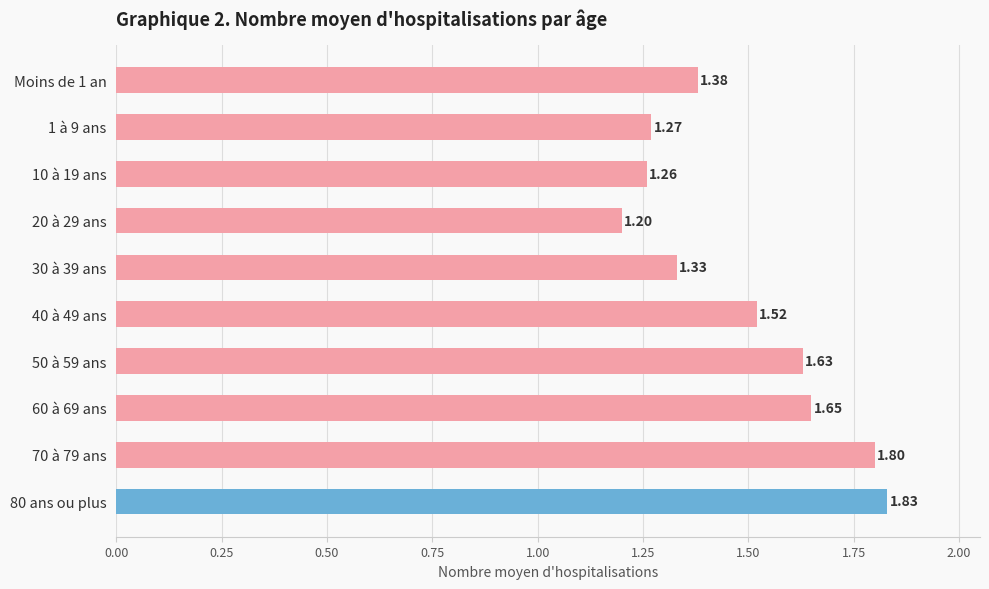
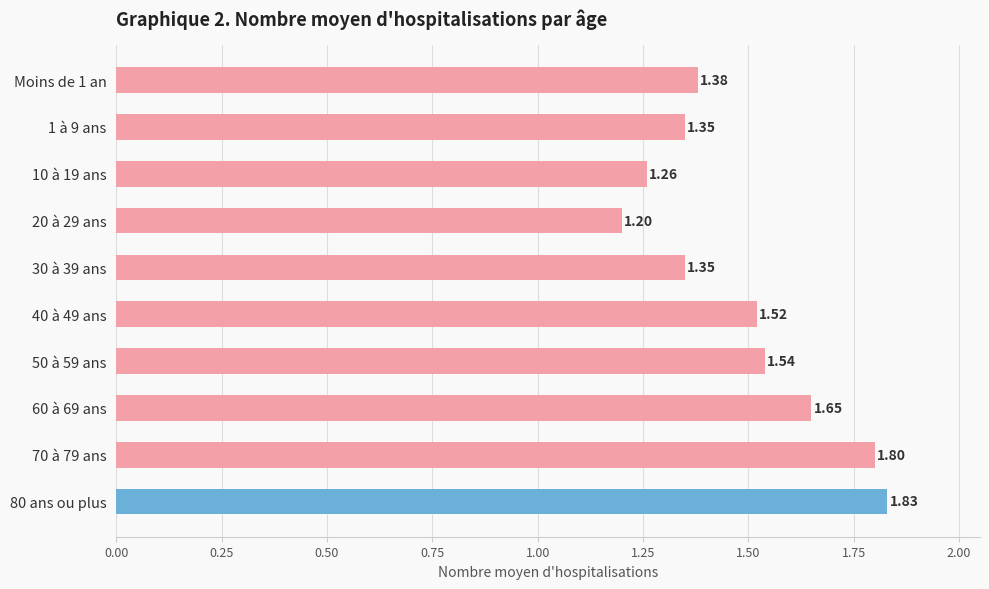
  {
    "Moins de 1 an": 1.38,
-   "1 à 9 ans": 1.27,
+   "1 à 9 ans": 1.35,
    "10 à 19 ans": 1.26,
    "20 à 29 ans": 1.20,
-   "30 à 39 ans": 1.33,
+   "30 à 39 ans": 1.35,
    "40 à 49 ans": 1.52,
-   "50 à 59 ans": 1.63,
+   "50 à 59 ans": 1.54,
    "60 à 69 ans": 1.65,
    "70 à 79 ans": 1.80,
    "80 ans ou plus": 1.83
  }
